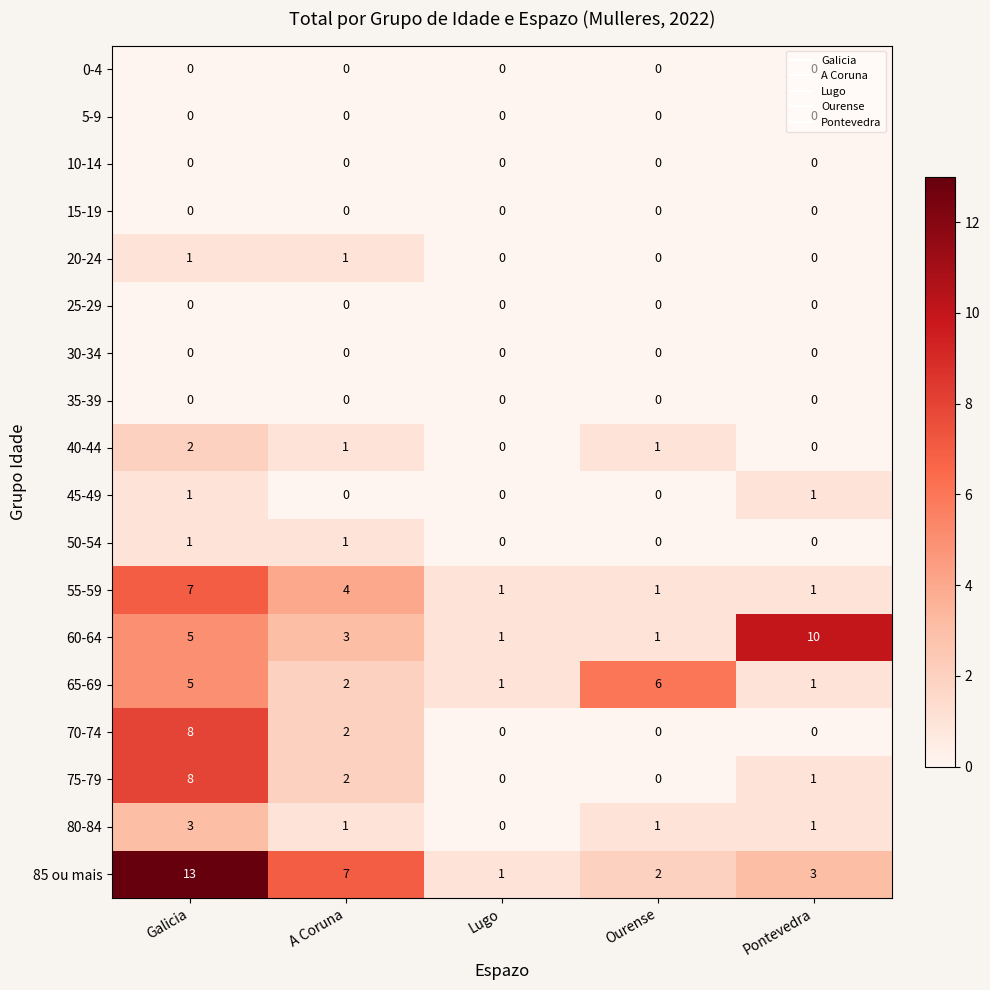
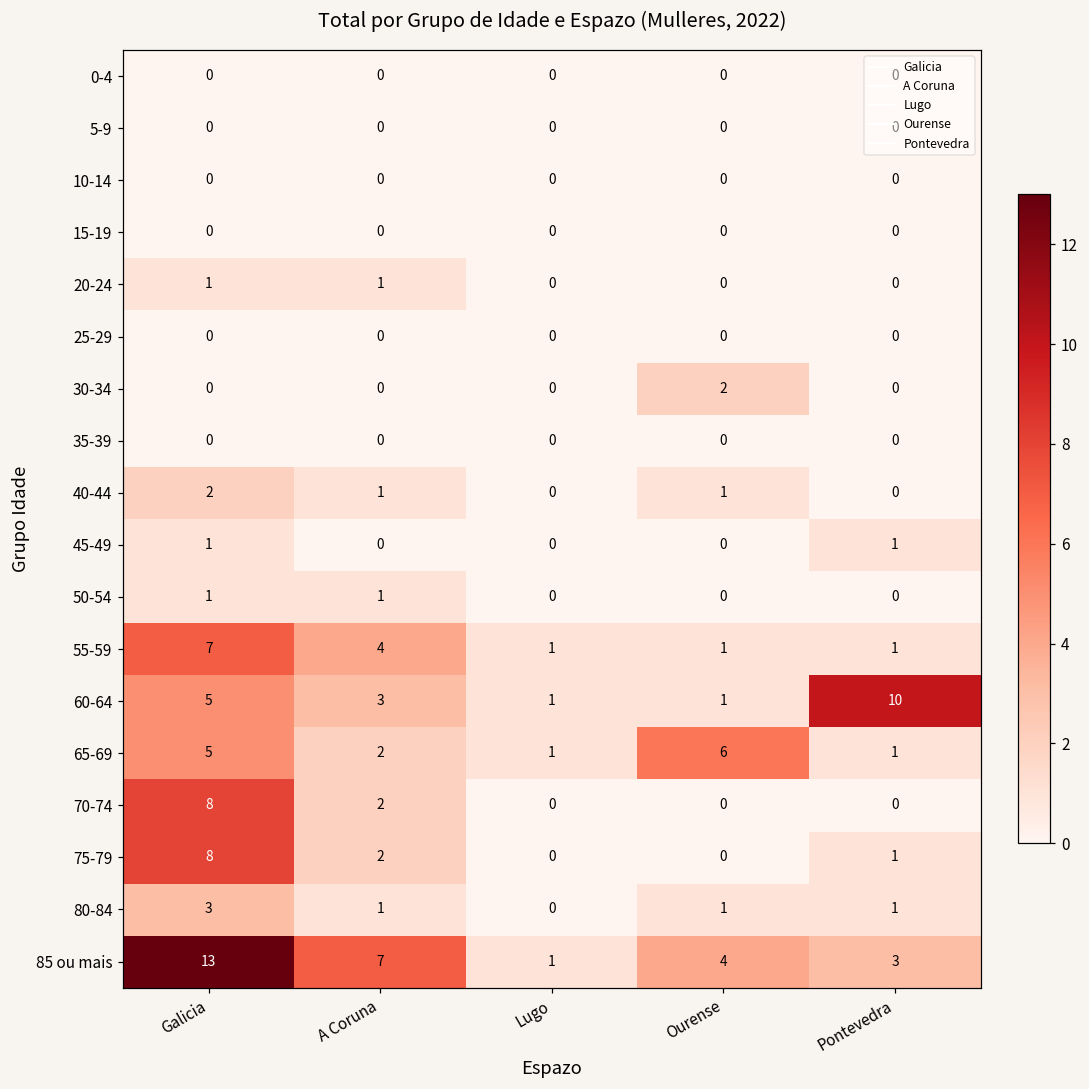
  {
    "0-4": {
      "Galicia": 0,
      "A Coruna": 0,
      "Lugo": 0,
      "Ourense": 0
    },
    "5-9": {
      "Galicia": 0,
      "A Coruna": 0,
      "Lugo": 0,
      "Ourense": 0
    },
    "10-14": {
      "Galicia": 0,
      "A Coruna": 0,
      "Lugo": 0,
      "Ourense": 0,
      "Pontevedra": 0
    },
    "15-19": {
      "Galicia": 0,
      "A Coruna": 0,
      "Lugo": 0,
      "Ourense": 0,
      "Pontevedra": 0
    },
    "20-24": {
      "Galicia": 1,
      "A Coruna": 1,
      "Lugo": 0,
      "Ourense": 0,
      "Pontevedra": 0
    },
    "25-29": {
      "Galicia": 0,
      "A Coruna": 0,
      "Lugo": 0,
      "Ourense": 0,
      "Pontevedra": 0
    },
    "30-34": {
      "Galicia": 0,
      "A Coruna": 0,
      "Lugo": 0,
-     "Ourense": 0,
+     "Ourense": 2,
      "Pontevedra": 0
    },
    "35-39": {
      "Galicia": 0,
      "A Coruna": 0,
      "Lugo": 0,
      "Ourense": 0,
      "Pontevedra": 0
    },
    "40-44": {
      "Galicia": 2,
      "A Coruna": 1,
      "Lugo": 0,
      "Ourense": 1,
      "Pontevedra": 0
    },
    "45-49": {
      "Galicia": 1,
      "A Coruna": 0,
      "Lugo": 0,
      "Ourense": 0,
      "Pontevedra": 1
    },
    "50-54": {
      "Galicia": 1,
      "A Coruna": 1,
      "Lugo": 0,
      "Ourense": 0,
      "Pontevedra": 0
    },
    "55-59": {
      "Galicia": 7,
      "A Coruna": 4,
      "Lugo": 1,
      "Ourense": 1,
      "Pontevedra": 1
    },
    "60-64": {
      "Galicia": 5,
      "A Coruna": 3,
      "Lugo": 1,
      "Ourense": 1,
      "Pontevedra": 10
    },
    "65-69": {
      "Galicia": 5,
      "A Coruna": 2,
      "Lugo": 1,
      "Ourense": 6,
      "Pontevedra": 1
    },
    "70-74": {
      "Galicia": 8,
      "A Coruna": 2,
      "Lugo": 0,
      "Ourense": 0,
      "Pontevedra": 0
    },
    "75-79": {
      "Galicia": 8,
      "A Coruna": 2,
      "Lugo": 0,
      "Ourense": 0,
      "Pontevedra": 1
    },
    "80-84": {
      "Galicia": 3,
      "A Coruna": 1,
      "Lugo": 0,
      "Ourense": 1,
      "Pontevedra": 1
    },
    "85 ou mais": {
      "Galicia": 13,
      "A Coruna": 7,
      "Lugo": 1,
-     "Ourense": 2,
+     "Ourense": 4,
      "Pontevedra": 3
    }
  }
